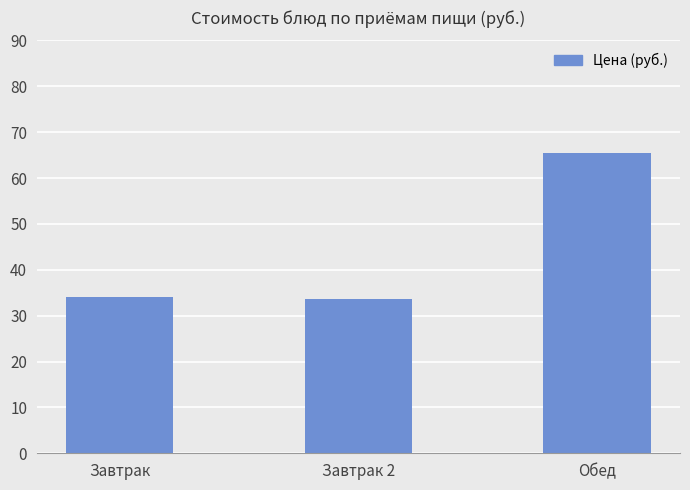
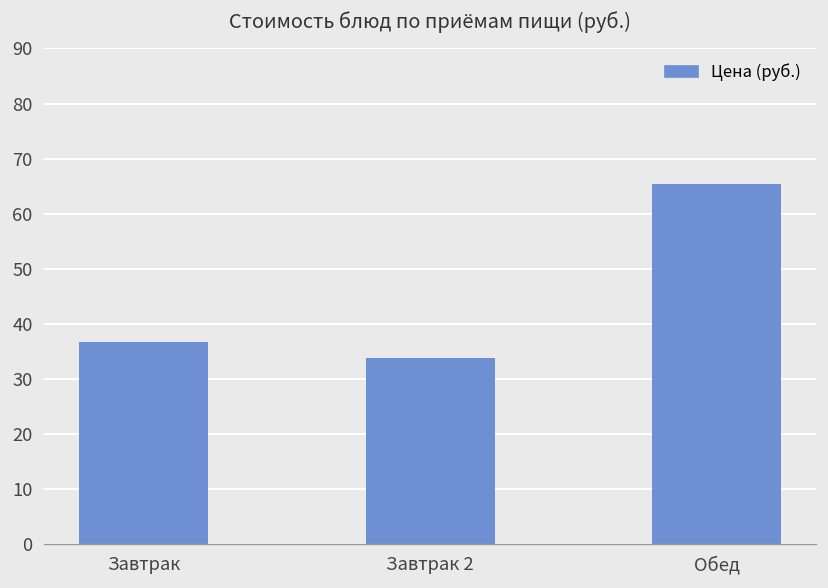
  {
-   "Завтрак": 34,
+   "Завтрак": 37,
    "Завтрак 2": 34,
    "Обед": 65
  }
